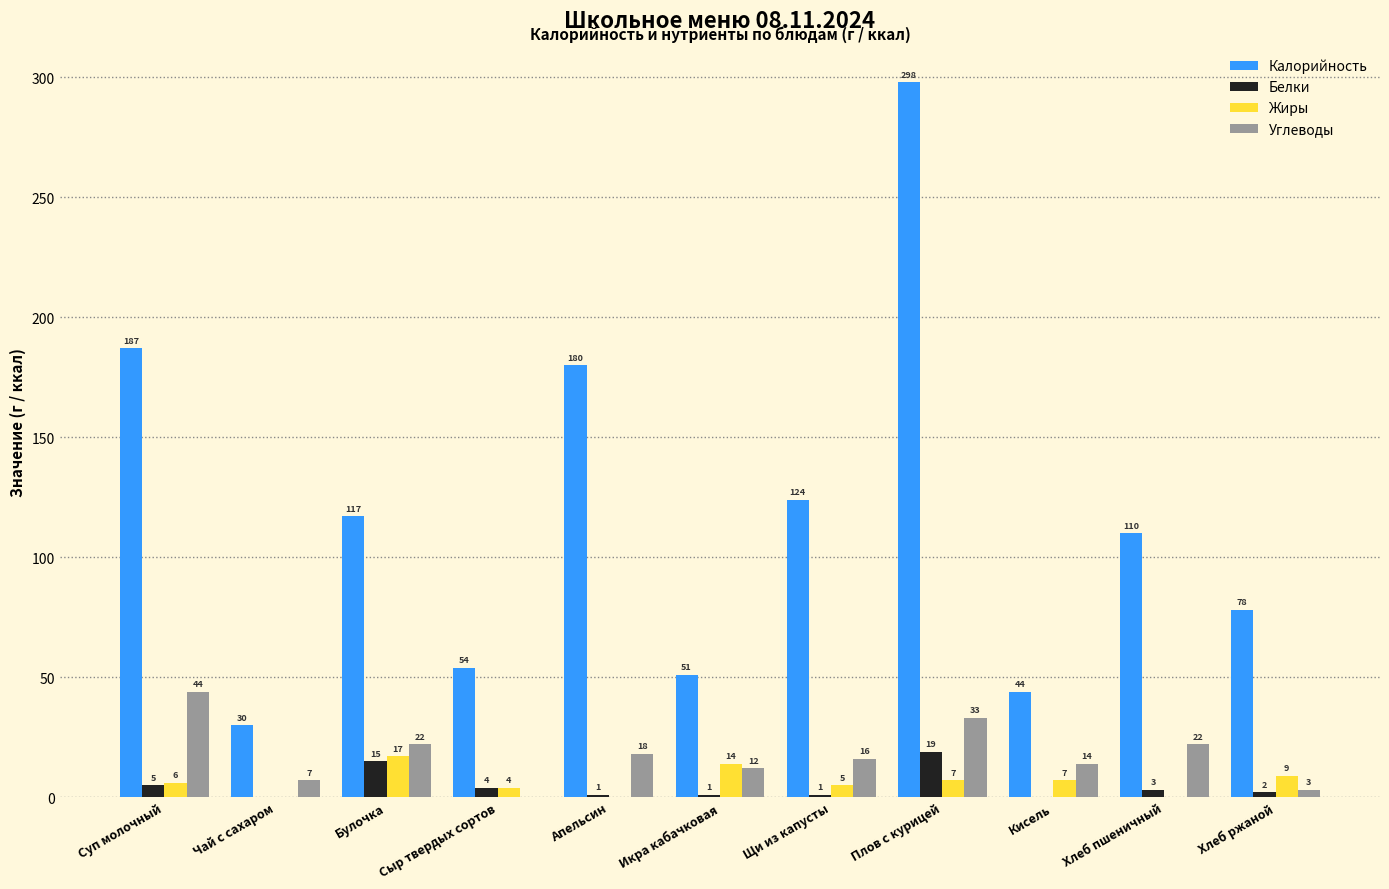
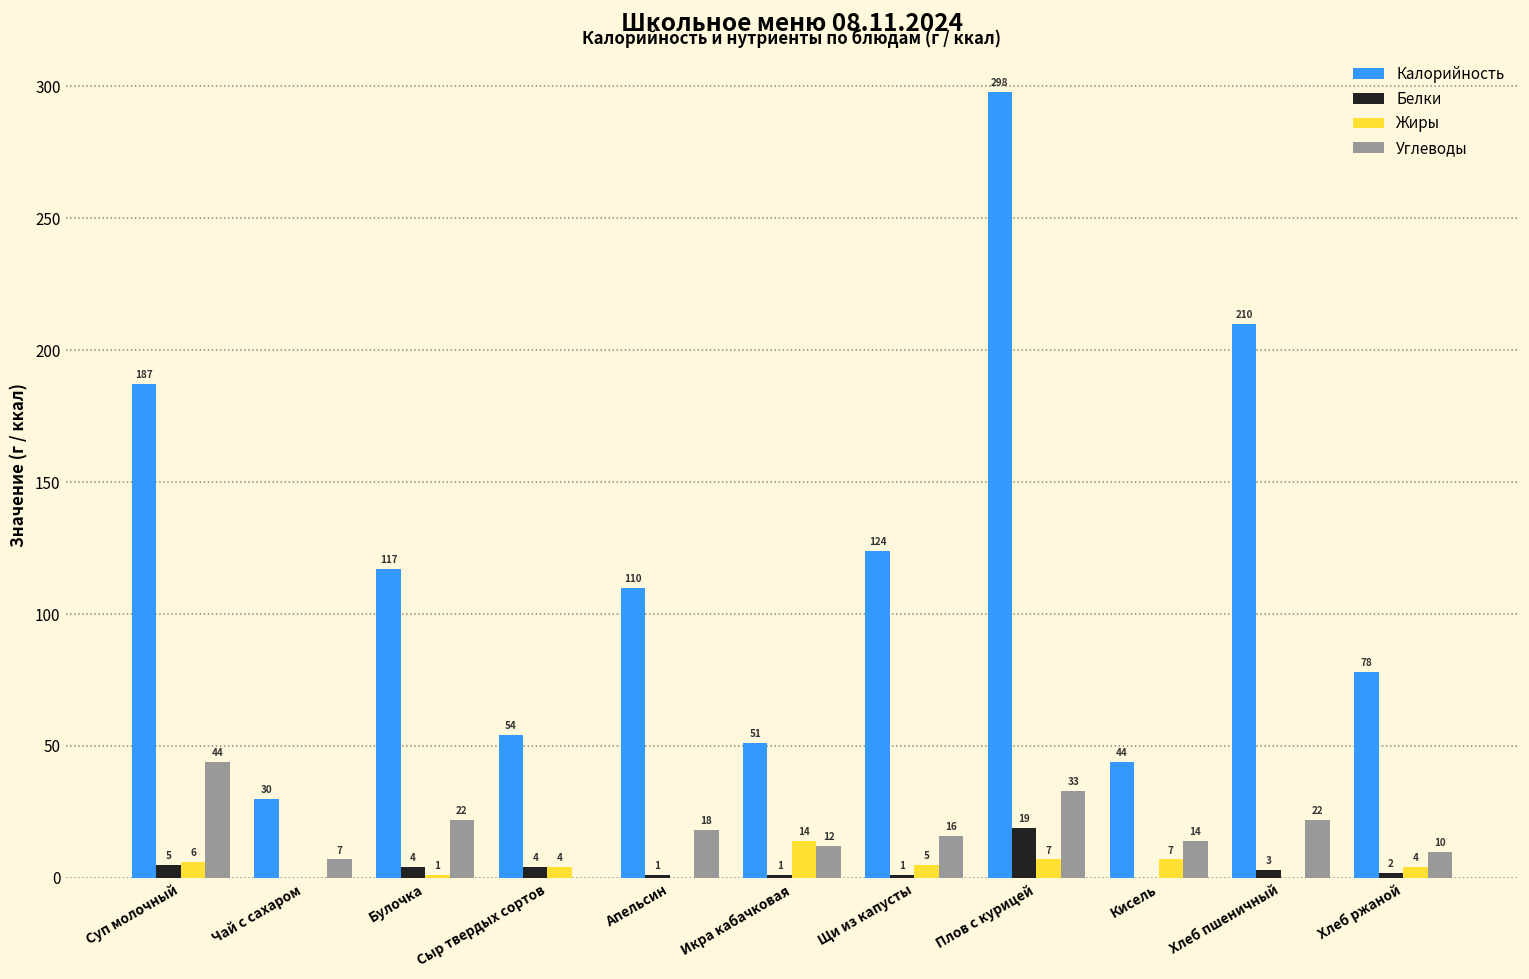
  {
    "Калорийность": {
      "Суп молочный": 187,
      "Чай с сахаром": 30,
      "Булочка": 117,
      "Сыр твердых сортов": 54,
-     "Апельсин": 180,
+     "Апельсин": 110,
      "Икра кабачковая": 51,
      "Щи из капусты": 124,
      "Плов с курицей": 298,
      "Кисель": 44,
-     "Хлеб пшеничный": 110,
+     "Хлеб пшеничный": 210,
      "Хлеб ржаной": 78
    },
    "Белки": {
      "Суп молочный": 5,
-     "Булочка": 15,
+     "Булочка": 4,
      "Сыр твердых сортов": 4,
      "Апельсин": 1,
      "Икра кабачковая": 1,
      "Щи из капусты": 1,
      "Плов с курицей": 19,
      "Хлеб пшеничный": 3,
      "Хлеб ржаной": 2
    },
    "Жиры": {
      "Суп молочный": 6,
-     "Булочка": 17,
+     "Булочка": 1,
      "Сыр твердых сортов": 4,
      "Икра кабачковая": 14,
      "Щи из капусты": 5,
      "Плов с курицей": 7,
      "Кисель": 7,
-     "Хлеб ржаной": 9
+     "Хлеб ржаной": 4
    },
    "Углеводы": {
      "Суп молочный": 44,
      "Чай с сахаром": 7,
      "Булочка": 22,
      "Апельсин": 18,
      "Икра кабачковая": 12,
      "Щи из капусты": 16,
      "Плов с курицей": 33,
      "Кисель": 14,
      "Хлеб пшеничный": 22,
-     "Хлеб ржаной": 3
+     "Хлеб ржаной": 10
    }
  }
